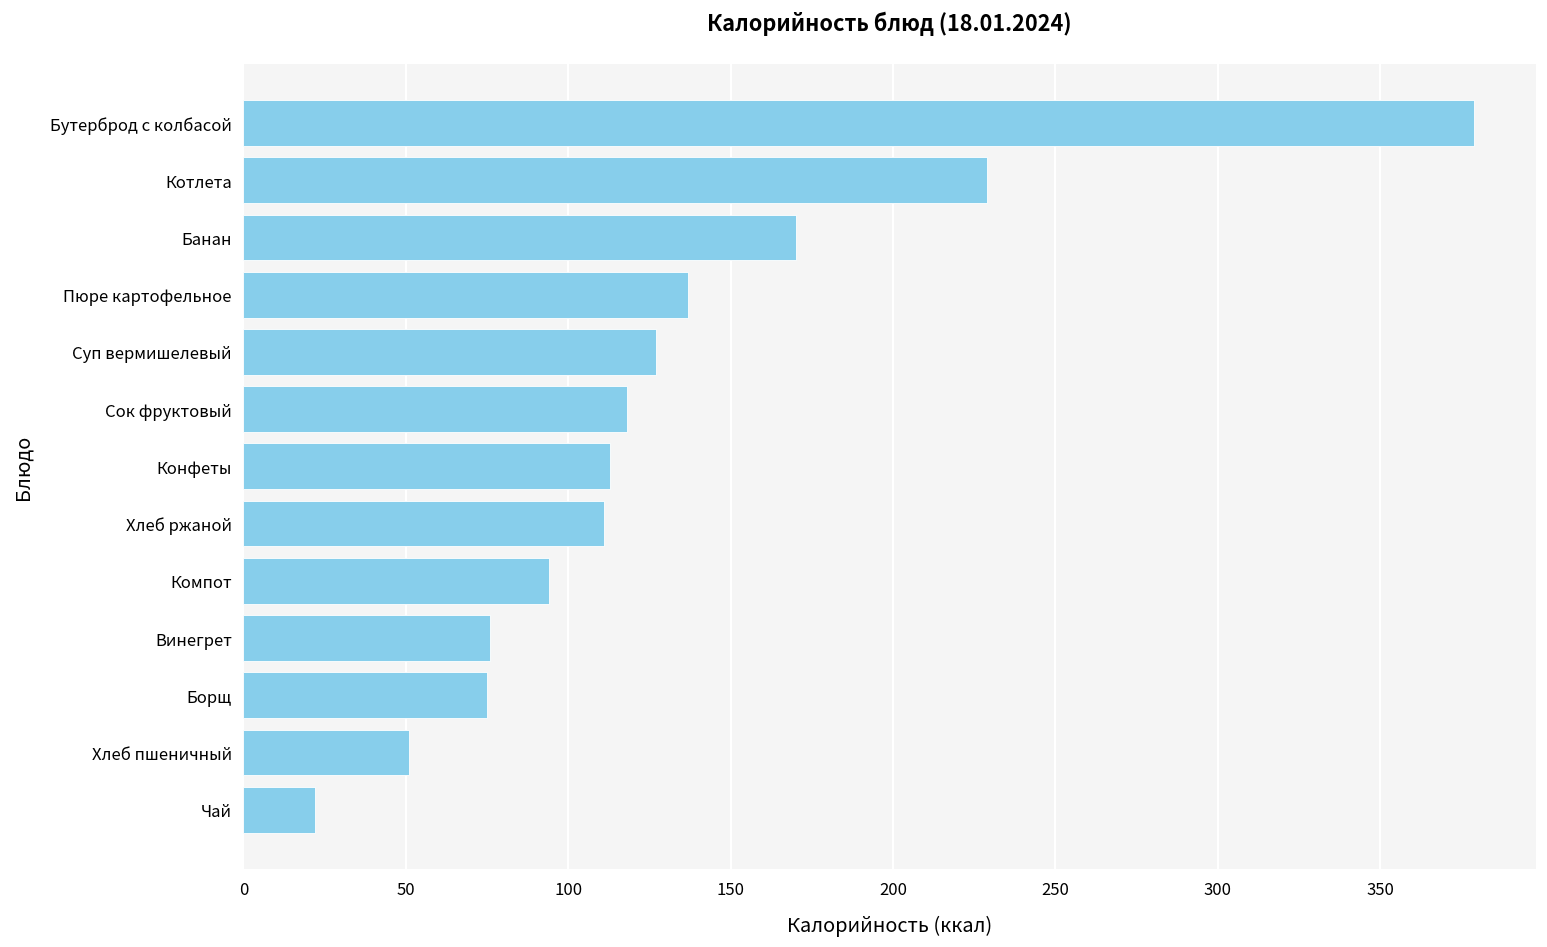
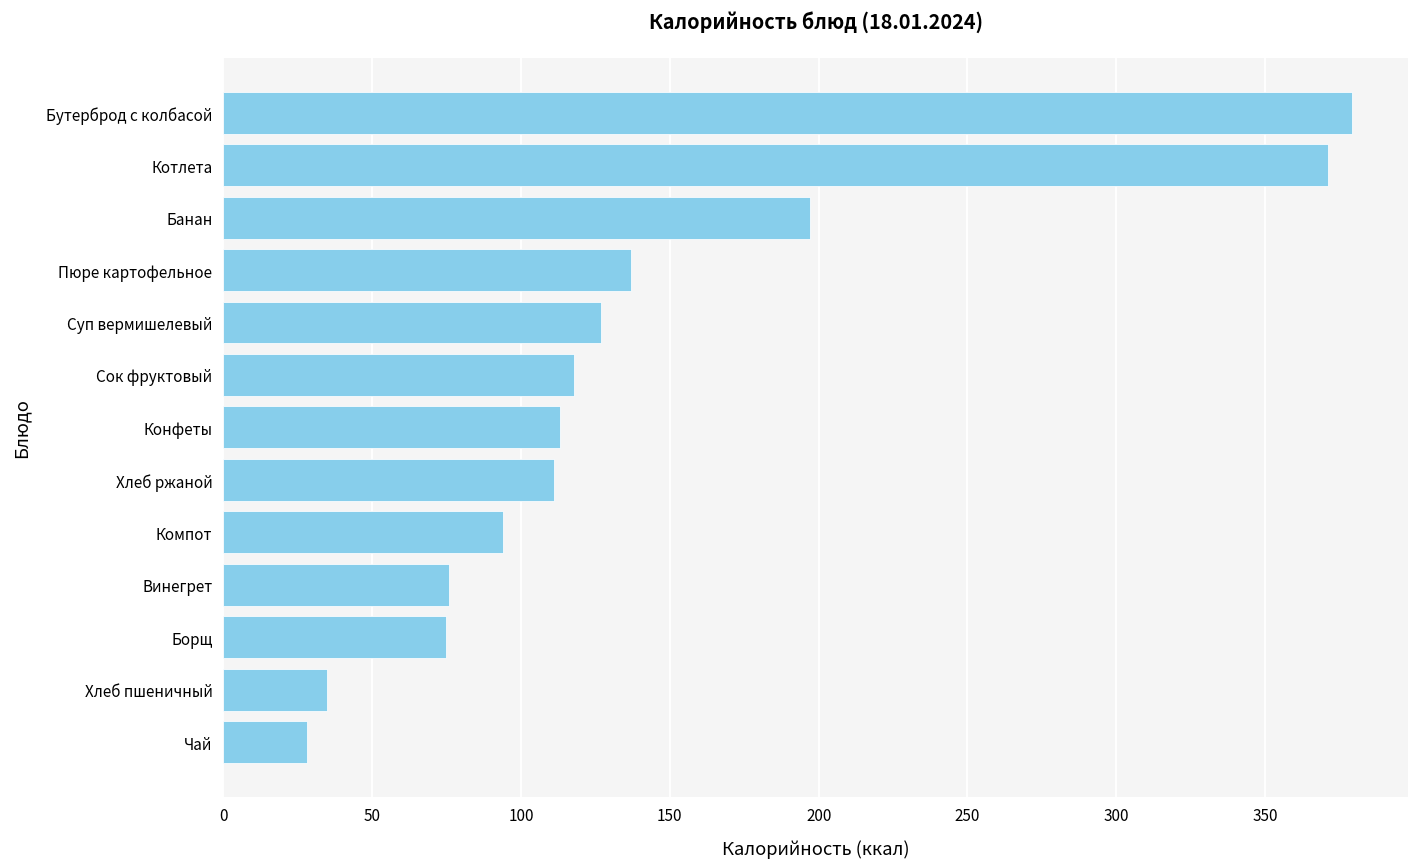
  {
    "Бутерброд с колбасой": 379,
-   "Котлета": 229,
-   "Банан": 170,
+   "Котлета": 371,
+   "Банан": 197,
    "Пюре картофельное": 137,
    "Суп вермишелевый": 127,
    "Сок фруктовый": 118,
    "Конфеты": 113,
    "Хлеб ржаной": 111,
    "Компот": 94,
    "Винегрет": 76,
    "Борщ": 75,
-   "Хлеб пшеничный": 51,
-   "Чай": 22
+   "Хлеб пшеничный": 35,
+   "Чай": 28
  }
